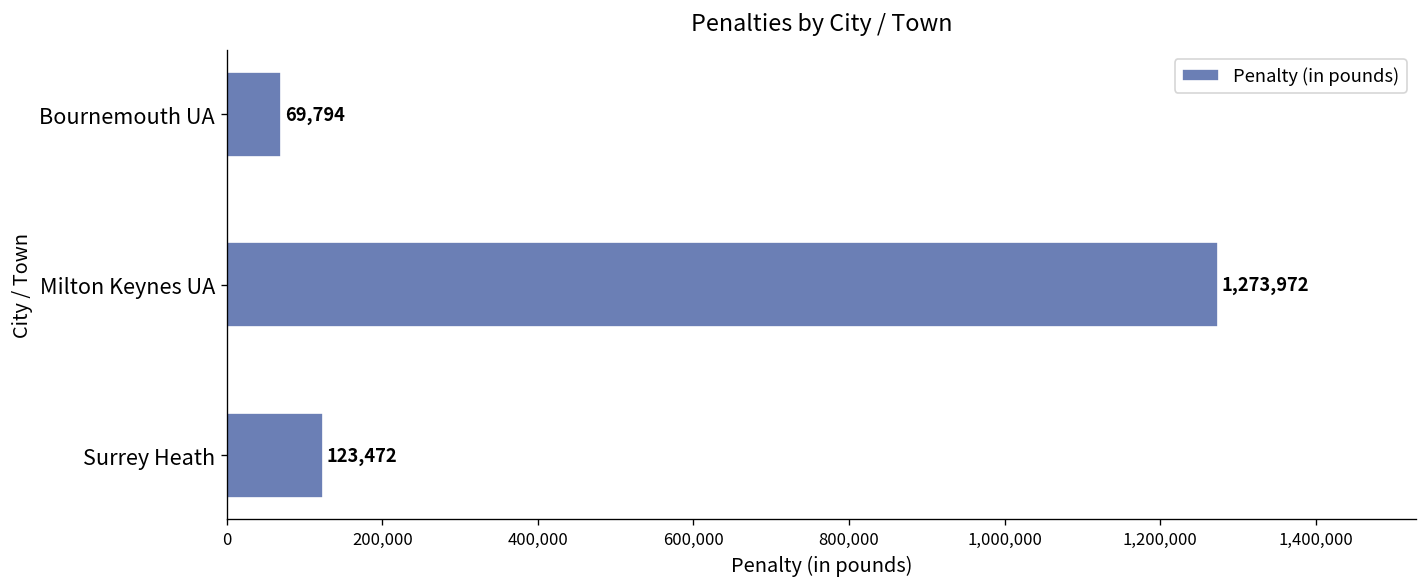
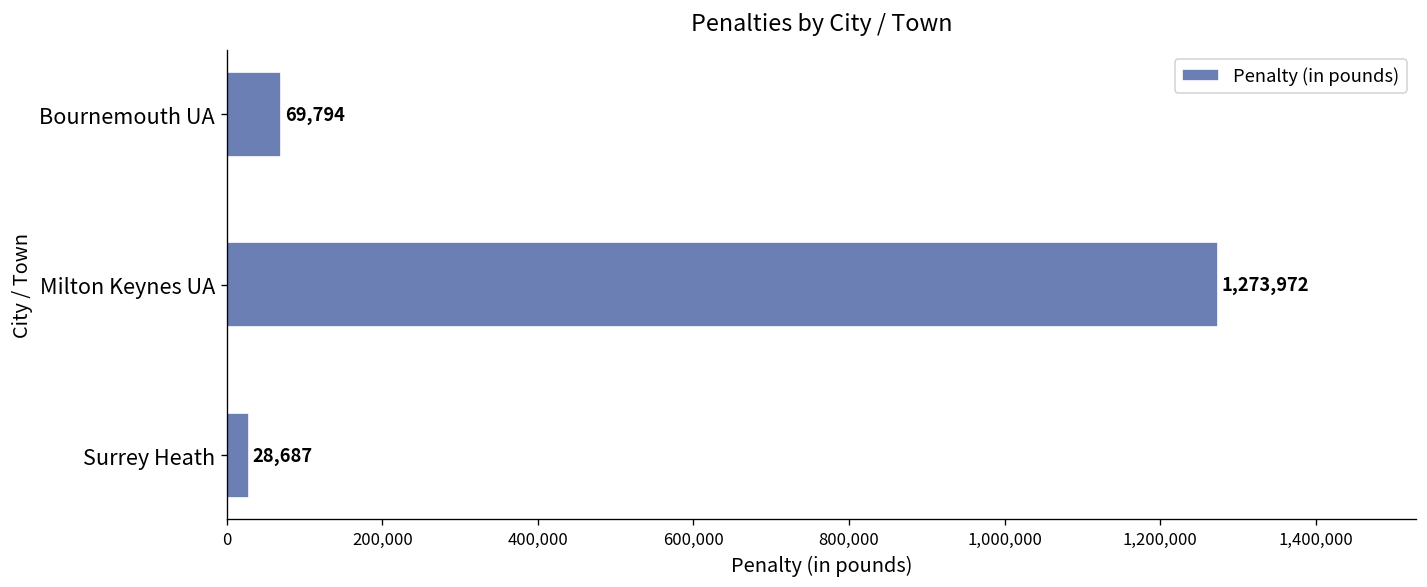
  {
    "Bournemouth UA": "69,794",
    "Milton Keynes UA": "1,273,972",
-   "Surrey Heath": "123,472"
+   "Surrey Heath": "28,687"
  }
